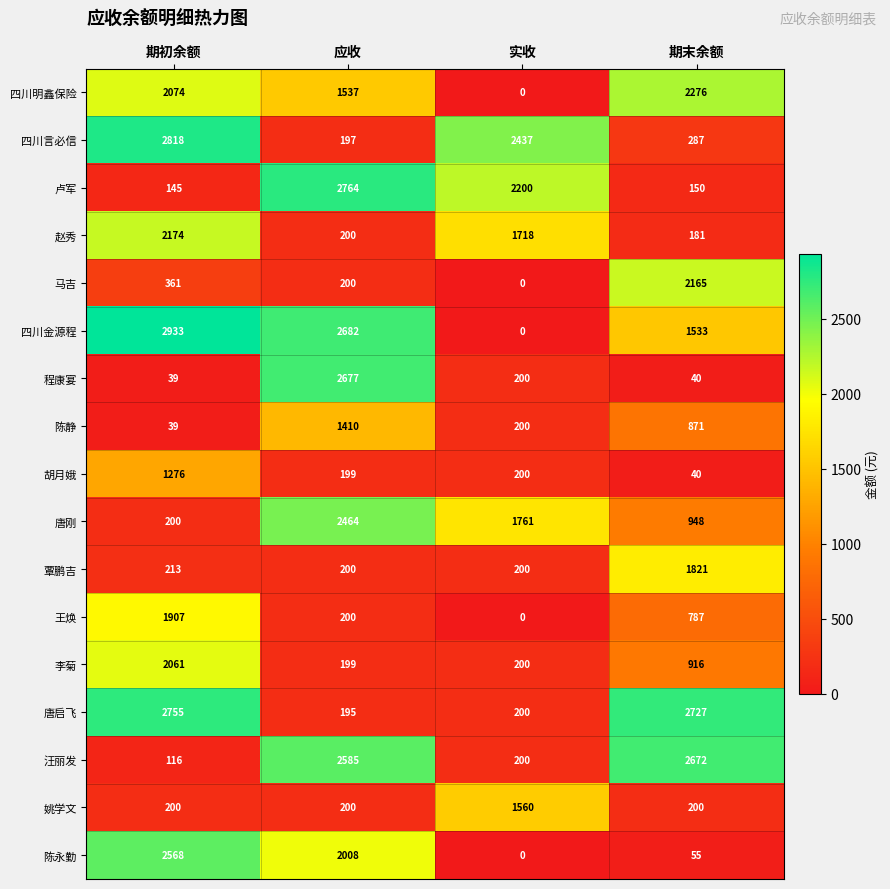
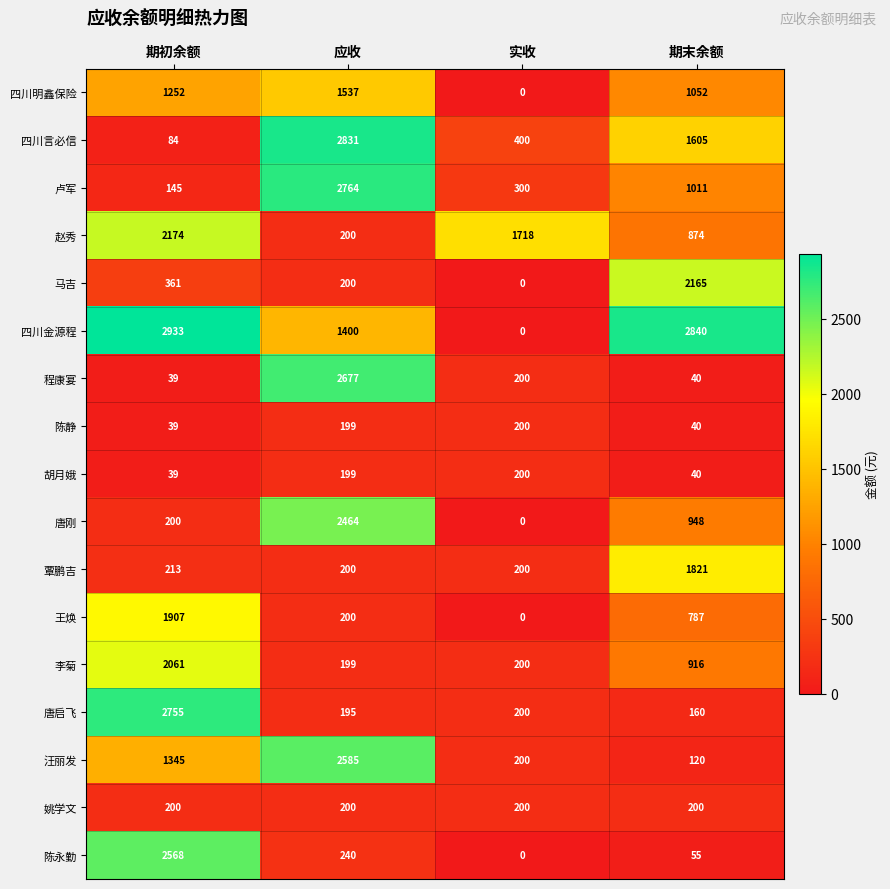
  {
    "四川明鑫保险": {
-     "期初余额": 2074,
+     "期初余额": 1252,
      "应收": 1537,
      "实收": 0,
-     "期末余额": 2276
+     "期末余额": 1052
    },
    "四川言必信": {
-     "期初余额": 2818,
-     "应收": 197,
-     "实收": 2437,
-     "期末余额": 287
+     "期初余额": 84,
+     "应收": 2831,
+     "实收": 400,
+     "期末余额": 1605
    },
    "卢军": {
      "期初余额": 145,
      "应收": 2764,
-     "实收": 2200,
-     "期末余额": 150
+     "实收": 300,
+     "期末余额": 1011
    },
    "赵秀": {
      "期初余额": 2174,
      "应收": 200,
      "实收": 1718,
-     "期末余额": 181
+     "期末余额": 874
    },
    "马吉": {
      "期初余额": 361,
      "应收": 200,
      "实收": 0,
      "期末余额": 2165
    },
    "四川金源程": {
      "期初余额": 2933,
-     "应收": 2682,
+     "应收": 1400,
      "实收": 0,
-     "期末余额": 1533
+     "期末余额": 2840
    },
    "程康宴": {
      "期初余额": 39,
      "应收": 2677,
      "实收": 200,
      "期末余额": 40
    },
    "陈静": {
      "期初余额": 39,
-     "应收": 1410,
+     "应收": 199,
      "实收": 200,
-     "期末余额": 871
+     "期末余额": 40
    },
    "胡月娥": {
-     "期初余额": 1276,
+     "期初余额": 39,
      "应收": 199,
      "实收": 200,
      "期末余额": 40
    },
    "唐刚": {
      "期初余额": 200,
      "应收": 2464,
-     "实收": 1761,
+     "实收": 0,
      "期末余额": 948
    },
    "覃鹏吉": {
      "期初余额": 213,
      "应收": 200,
      "实收": 200,
      "期末余额": 1821
    },
    "王焕": {
      "期初余额": 1907,
      "应收": 200,
      "实收": 0,
      "期末余额": 787
    },
    "李菊": {
      "期初余额": 2061,
      "应收": 199,
      "实收": 200,
      "期末余额": 916
    },
    "唐启飞": {
      "期初余额": 2755,
      "应收": 195,
      "实收": 200,
-     "期末余额": 2727
+     "期末余额": 160
    },
    "汪丽发": {
-     "期初余额": 116,
+     "期初余额": 1345,
      "应收": 2585,
      "实收": 200,
-     "期末余额": 2672
+     "期末余额": 120
    },
    "姚学文": {
      "期初余额": 200,
      "应收": 200,
-     "实收": 1560,
+     "实收": 200,
      "期末余额": 200
    },
    "陈永勤": {
      "期初余额": 2568,
-     "应收": 2008,
+     "应收": 240,
      "实收": 0,
      "期末余额": 55
    }
  }
